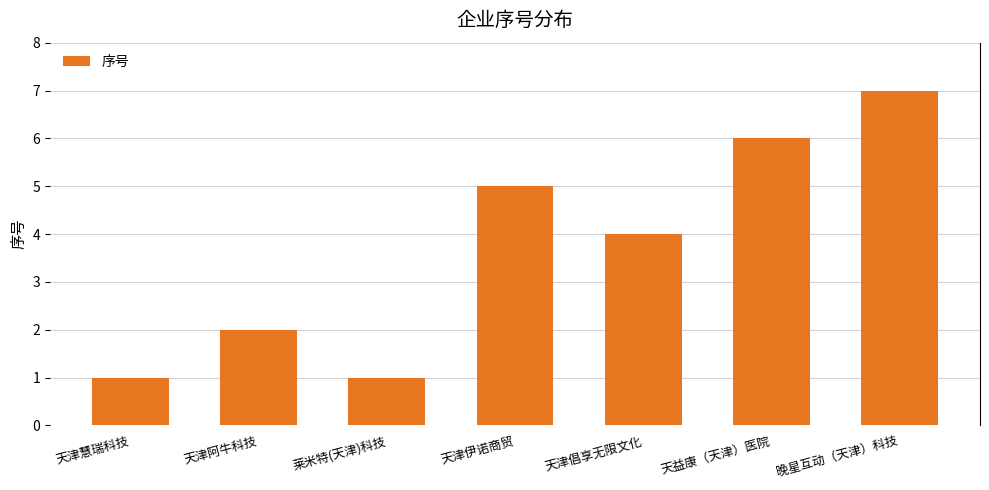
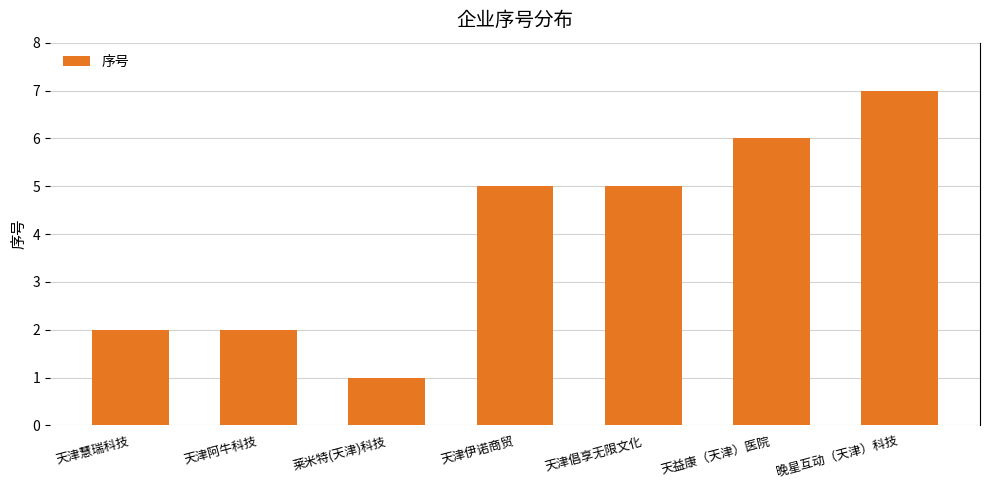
  {
-   "天津慧瑞科技": 1,
+   "天津慧瑞科技": 2,
    "天津阿牛科技": 2,
    "莱米特(天津)科技": 1,
    "天津伊诺商贸": 5,
-   "天津倡享无限文化": 4,
+   "天津倡享无限文化": 5,
    "天益康（天津）医院": 6,
    "晚星互动（天津）科技": 7
  }
